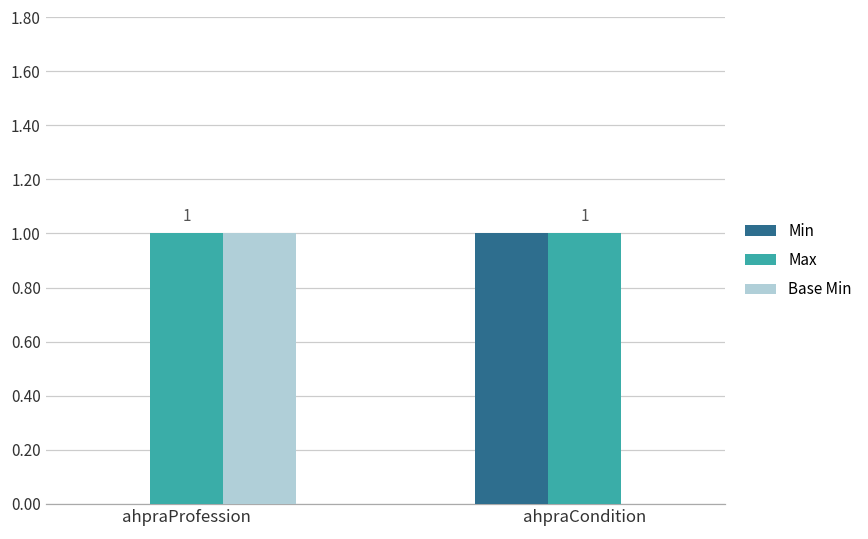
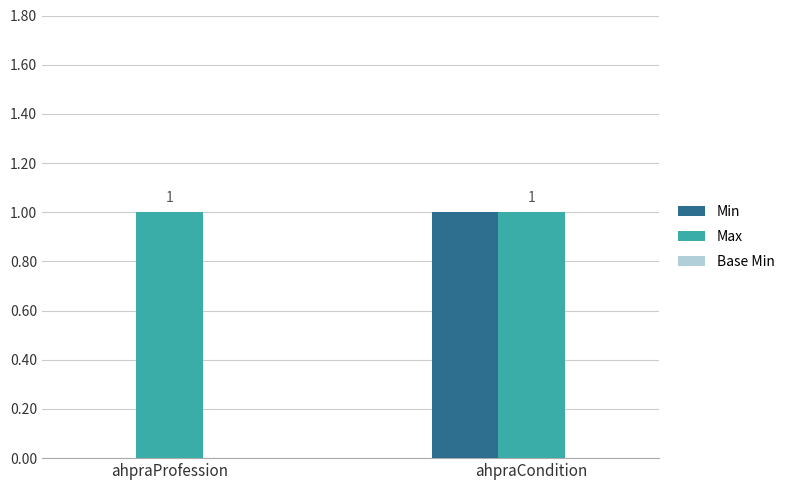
  {
    "Min": {
      "ahpraProfession": 0,
      "ahpraCondition": 1
    },
    "Max": {
      "ahpraProfession": 1,
      "ahpraCondition": 1
    },
    "Base Min": {
-     "ahpraProfession": 1,
+     "ahpraProfession": 0,
      "ahpraCondition": 0
    }
  }
